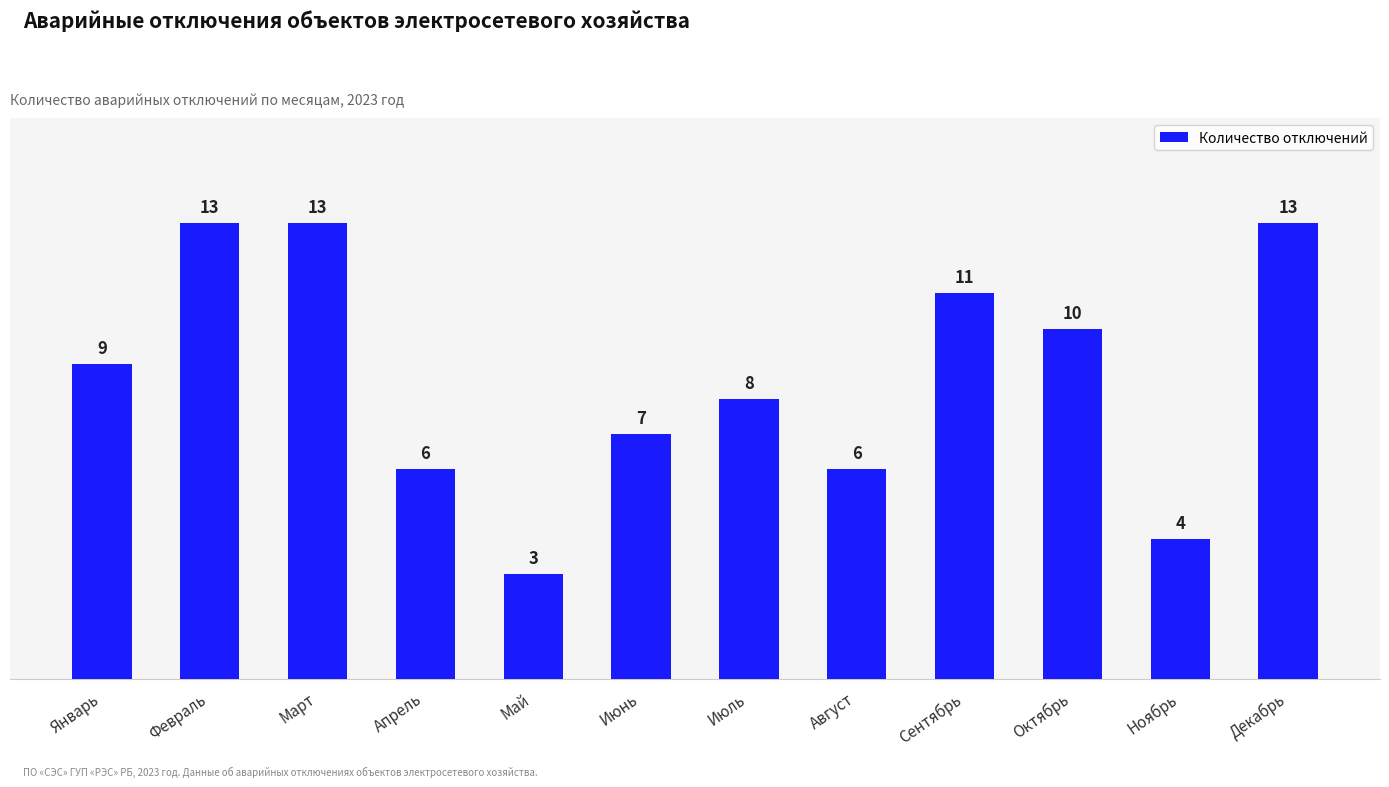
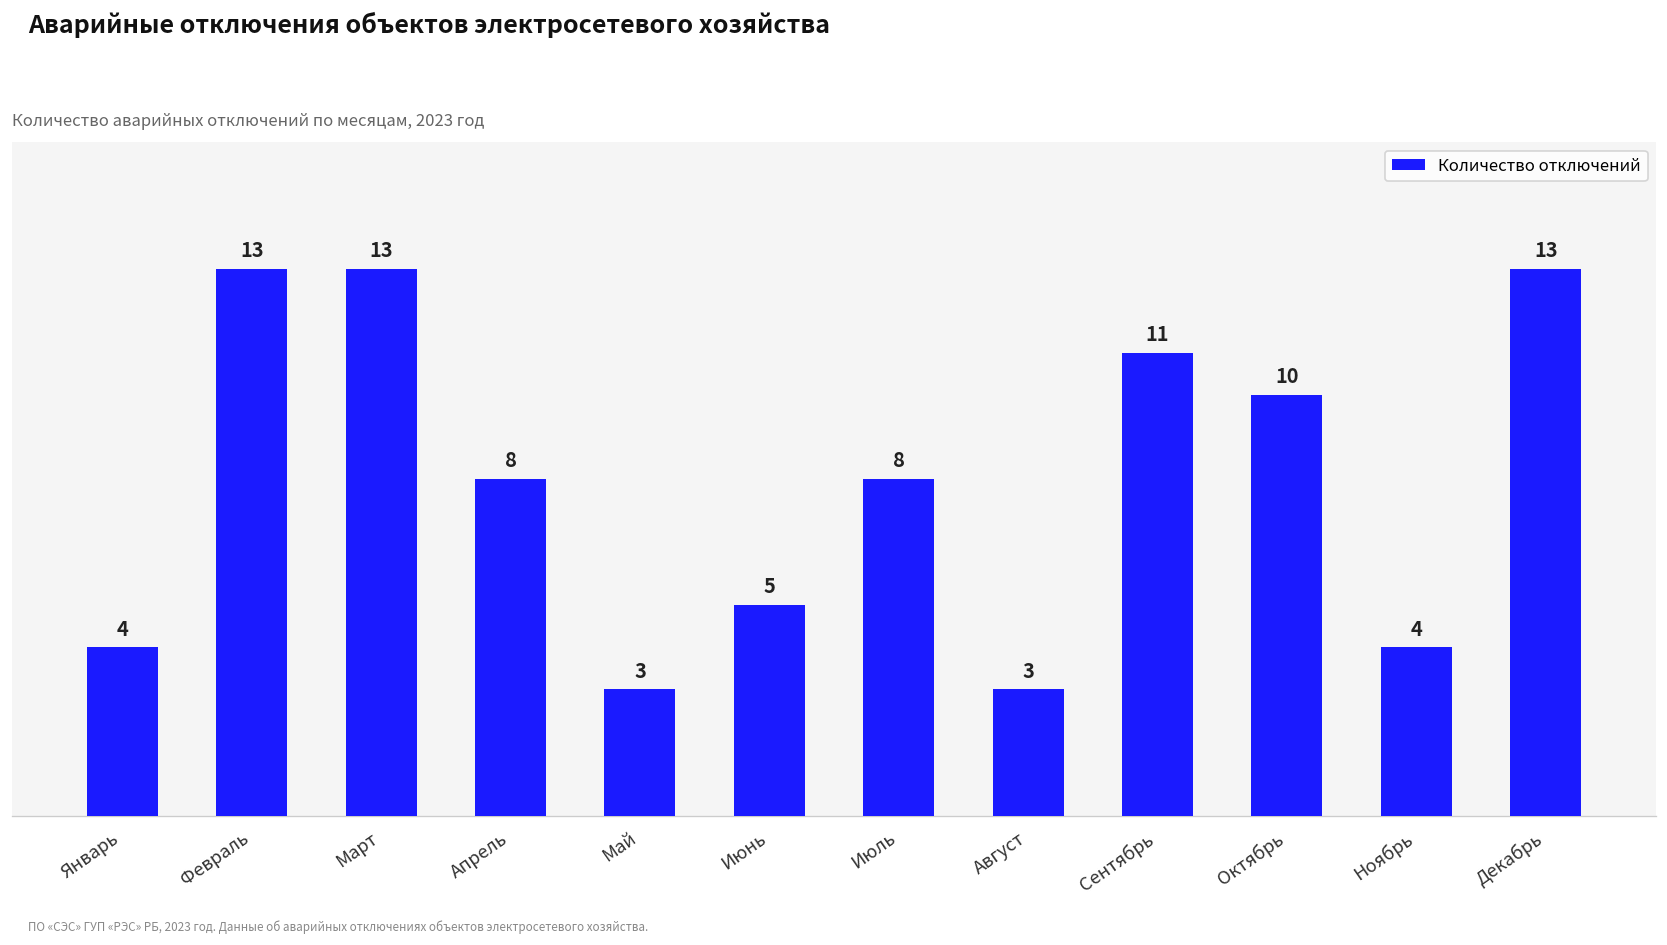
  {
-   "Январь": 9,
+   "Январь": 4,
    "Февраль": 13,
    "Март": 13,
-   "Апрель": 6,
+   "Апрель": 8,
    "Май": 3,
-   "Июнь": 7,
+   "Июнь": 5,
    "Июль": 8,
-   "Август": 6,
+   "Август": 3,
    "Сентябрь": 11,
    "Октябрь": 10,
    "Ноябрь": 4,
    "Декабрь": 13
  }
